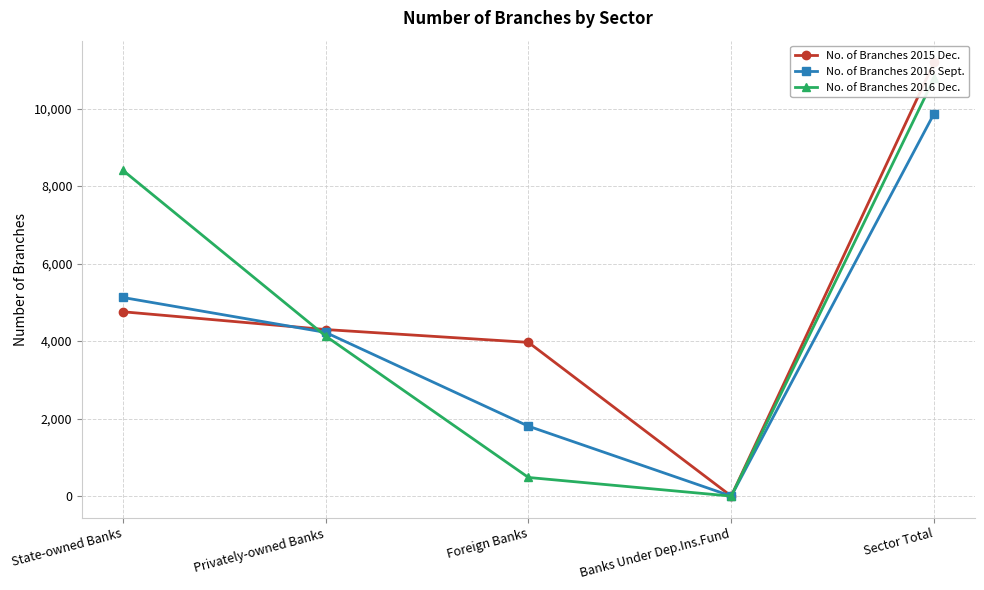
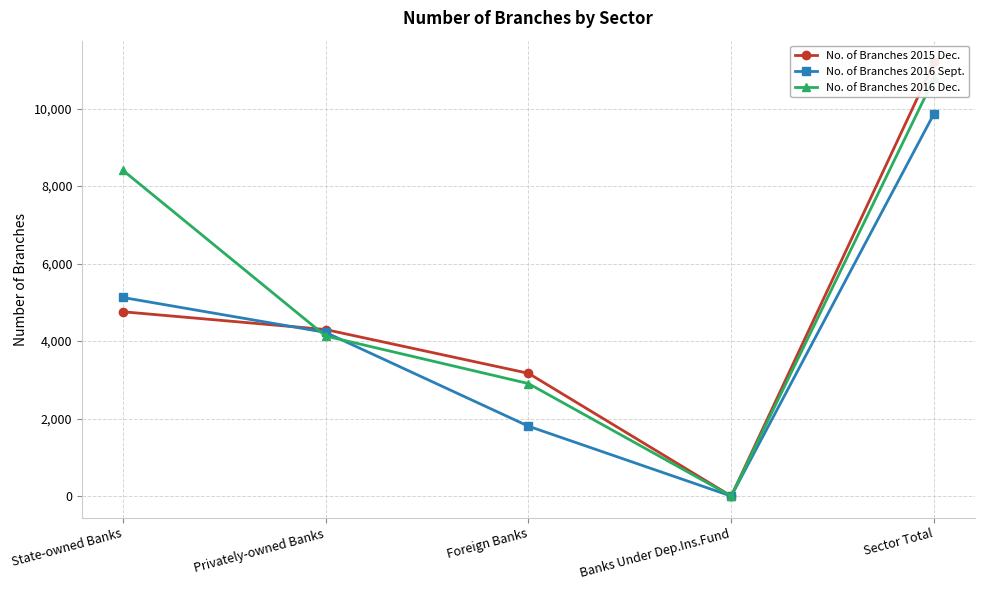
  {
    "No. of Branches 2015 Dec.": {
      "State-owned Banks": "4,800",
      "Privately-owned Banks": "4,300",
-     "Foreign Banks": "4,000"
+     "Foreign Banks": "3,200"
    },
    "No. of Branches 2016 Sept.": {
      "State-owned Banks": "5,100",
      "Privately-owned Banks": "4,200",
      "Foreign Banks": "1,800",
      "Sector Total": "9,900"
    },
    "No. of Branches 2016 Dec.": {
      "State-owned Banks": "8,400",
      "Privately-owned Banks": "4,100",
-     "Foreign Banks": "500"
+     "Foreign Banks": "2,900"
    }
  }
